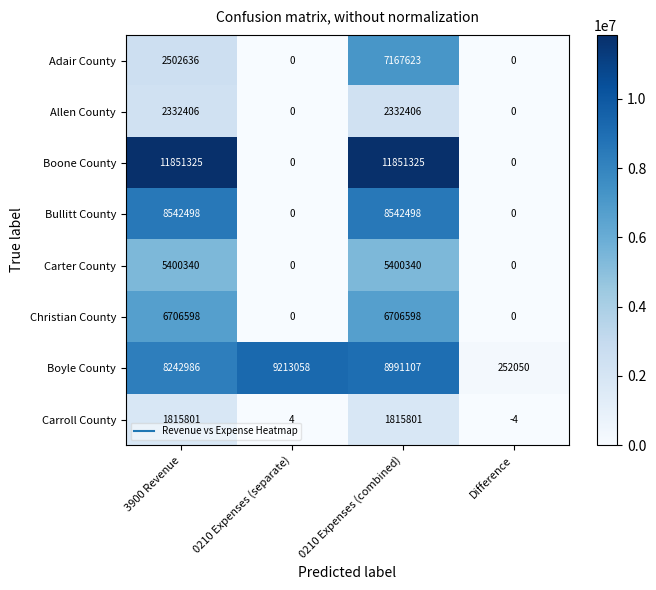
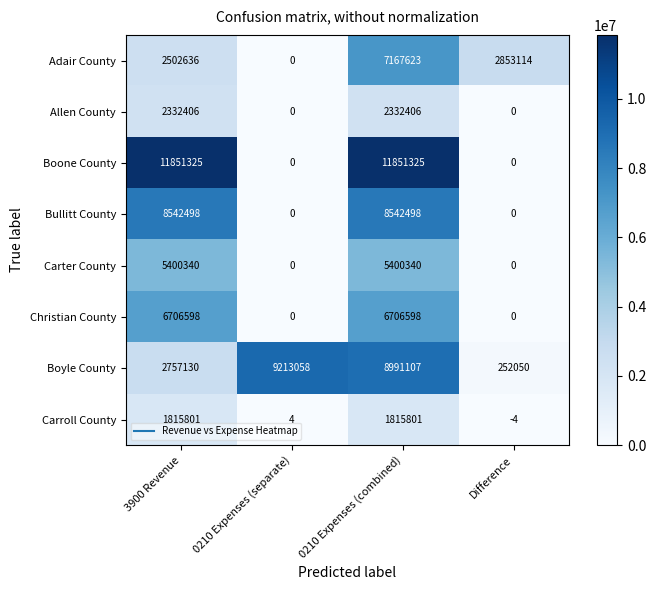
  {
    "Adair County": {
      "3900 Revenue": 2502636,
      "0210 Expenses (separate)": 0,
      "0210 Expenses (combined)": 7167623,
-     "Difference": 0
+     "Difference": 2853114
    },
    "Allen County": {
      "3900 Revenue": 2332406,
      "0210 Expenses (separate)": 0,
      "0210 Expenses (combined)": 2332406,
      "Difference": 0
    },
    "Boone County": {
      "3900 Revenue": 11851325,
      "0210 Expenses (separate)": 0,
      "0210 Expenses (combined)": 11851325,
      "Difference": 0
    },
    "Bullitt County": {
      "3900 Revenue": 8542498,
      "0210 Expenses (separate)": 0,
      "0210 Expenses (combined)": 8542498,
      "Difference": 0
    },
    "Carter County": {
      "3900 Revenue": 5400340,
      "0210 Expenses (separate)": 0,
      "0210 Expenses (combined)": 5400340,
      "Difference": 0
    },
    "Christian County": {
      "3900 Revenue": 6706598,
      "0210 Expenses (separate)": 0,
      "0210 Expenses (combined)": 6706598,
      "Difference": 0
    },
    "Boyle County": {
-     "3900 Revenue": 8242986,
+     "3900 Revenue": 2757130,
      "0210 Expenses (separate)": 9213058,
      "0210 Expenses (combined)": 8991107,
      "Difference": 252050
    },
    "Carroll County": {
      "0210 Expenses (combined)": 1815801,
      "Difference": -4
    }
  }
